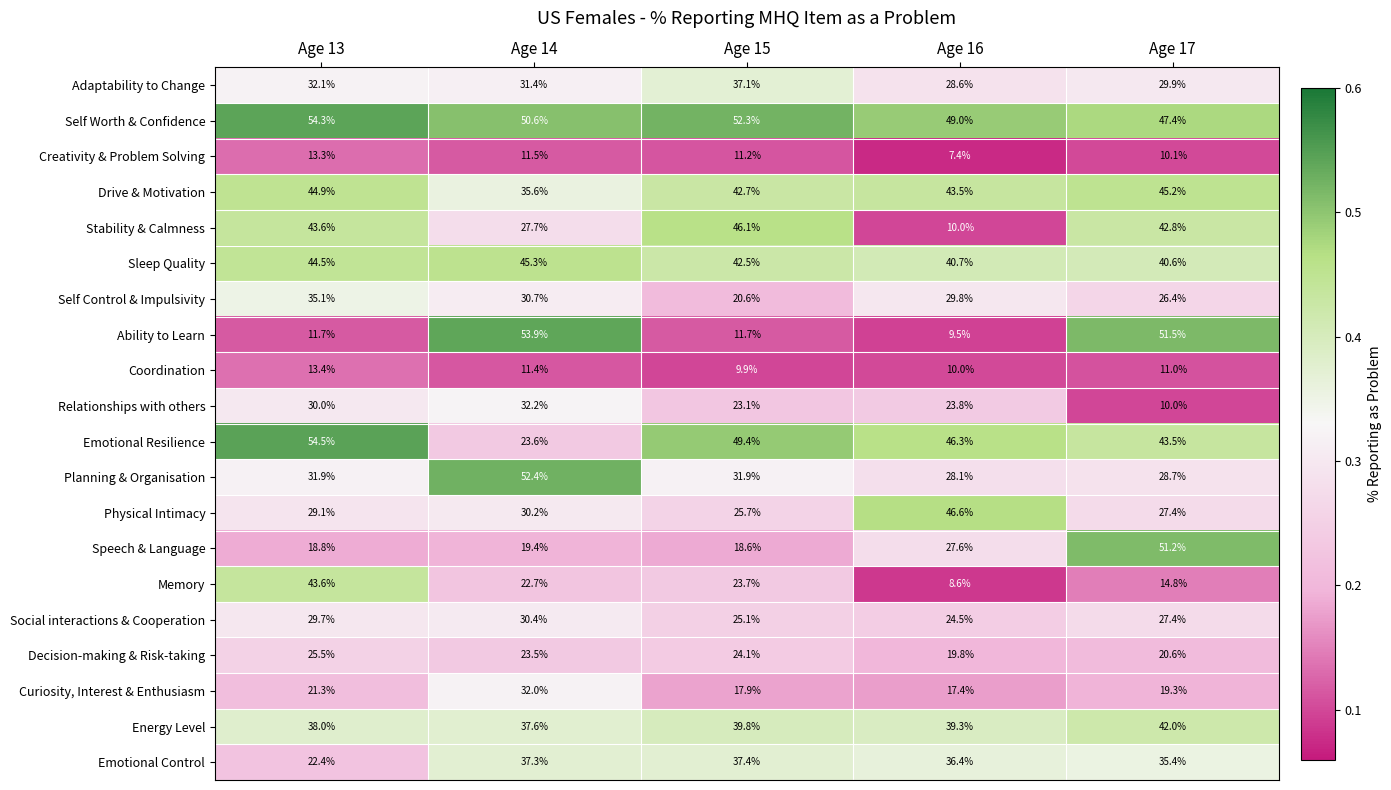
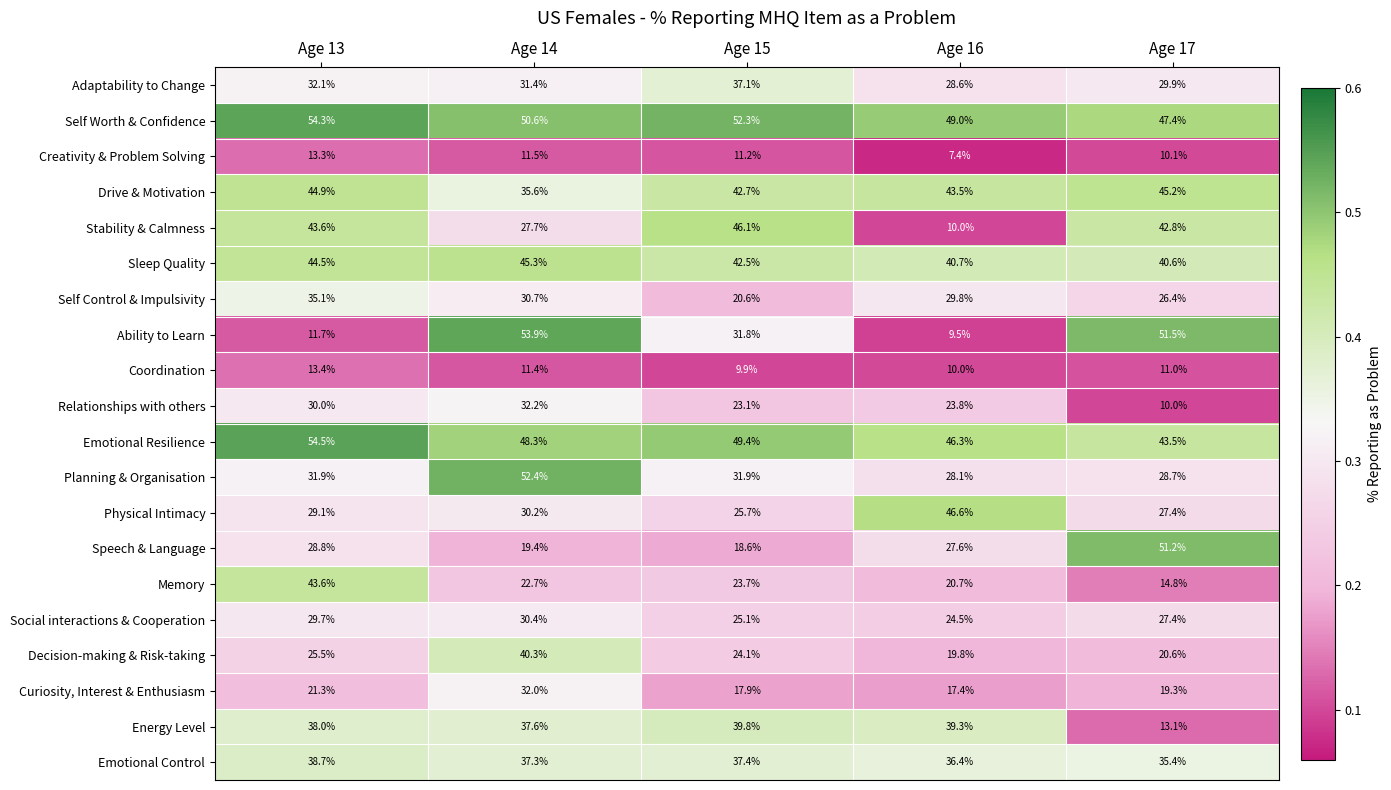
  {
    "Adaptability to Change": {
      "Age 13": "32.1%",
      "Age 14": "31.4%",
      "Age 15": "37.1%",
      "Age 16": "28.6%",
      "Age 17": "29.9%"
    },
    "Self Worth & Confidence": {
      "Age 13": "54.3%",
      "Age 14": "50.6%",
      "Age 15": "52.3%",
      "Age 16": "49.0%",
      "Age 17": "47.4%"
    },
    "Creativity & Problem Solving": {
      "Age 13": "13.3%",
      "Age 14": "11.5%",
      "Age 15": "11.2%",
      "Age 16": "7.4%",
      "Age 17": "10.1%"
    },
    "Drive & Motivation": {
      "Age 13": "44.9%",
      "Age 14": "35.6%",
      "Age 15": "42.7%",
      "Age 16": "43.5%",
      "Age 17": "45.2%"
    },
    "Stability & Calmness": {
      "Age 13": "43.6%",
      "Age 14": "27.7%",
      "Age 15": "46.1%",
      "Age 16": "10.0%",
      "Age 17": "42.8%"
    },
    "Sleep Quality": {
      "Age 13": "44.5%",
      "Age 14": "45.3%",
      "Age 15": "42.5%",
      "Age 16": "40.7%",
      "Age 17": "40.6%"
    },
    "Self Control & Impulsivity": {
      "Age 13": "35.1%",
      "Age 14": "30.7%",
      "Age 15": "20.6%",
      "Age 16": "29.8%",
      "Age 17": "26.4%"
    },
    "Ability to Learn": {
      "Age 13": "11.7%",
      "Age 14": "53.9%",
-     "Age 15": "11.7%",
+     "Age 15": "31.8%",
      "Age 16": "9.5%",
      "Age 17": "51.5%"
    },
    "Coordination": {
      "Age 13": "13.4%",
      "Age 14": "11.4%",
      "Age 15": "9.9%",
      "Age 16": "10.0%",
      "Age 17": "11.0%"
    },
    "Relationships with others": {
      "Age 13": "30.0%",
      "Age 14": "32.2%",
      "Age 15": "23.1%",
      "Age 16": "23.8%",
      "Age 17": "10.0%"
    },
    "Emotional Resilience": {
      "Age 13": "54.5%",
-     "Age 14": "23.6%",
+     "Age 14": "48.3%",
      "Age 15": "49.4%",
      "Age 16": "46.3%",
      "Age 17": "43.5%"
    },
    "Planning & Organisation": {
      "Age 13": "31.9%",
      "Age 14": "52.4%",
      "Age 15": "31.9%",
      "Age 16": "28.1%",
      "Age 17": "28.7%"
    },
    "Physical Intimacy": {
      "Age 13": "29.1%",
      "Age 14": "30.2%",
      "Age 15": "25.7%",
      "Age 16": "46.6%",
      "Age 17": "27.4%"
    },
    "Speech & Language": {
-     "Age 13": "18.8%",
+     "Age 13": "28.8%",
      "Age 14": "19.4%",
      "Age 15": "18.6%",
      "Age 16": "27.6%",
      "Age 17": "51.2%"
    },
    "Memory": {
      "Age 13": "43.6%",
      "Age 14": "22.7%",
      "Age 15": "23.7%",
-     "Age 16": "8.6%",
+     "Age 16": "20.7%",
      "Age 17": "14.8%"
    },
    "Social interactions & Cooperation": {
      "Age 13": "29.7%",
      "Age 14": "30.4%",
      "Age 15": "25.1%",
      "Age 16": "24.5%",
      "Age 17": "27.4%"
    },
    "Decision-making & Risk-taking": {
      "Age 13": "25.5%",
-     "Age 14": "23.5%",
+     "Age 14": "40.3%",
      "Age 15": "24.1%",
      "Age 16": "19.8%",
      "Age 17": "20.6%"
    },
    "Curiosity, Interest & Enthusiasm": {
      "Age 13": "21.3%",
      "Age 14": "32.0%",
      "Age 15": "17.9%",
      "Age 16": "17.4%",
      "Age 17": "19.3%"
    },
    "Energy Level": {
      "Age 13": "38.0%",
      "Age 14": "37.6%",
      "Age 15": "39.8%",
      "Age 16": "39.3%",
-     "Age 17": "42.0%"
+     "Age 17": "13.1%"
    },
    "Emotional Control": {
-     "Age 13": "22.4%",
+     "Age 13": "38.7%",
      "Age 14": "37.3%",
      "Age 15": "37.4%",
      "Age 16": "36.4%",
      "Age 17": "35.4%"
    }
  }
